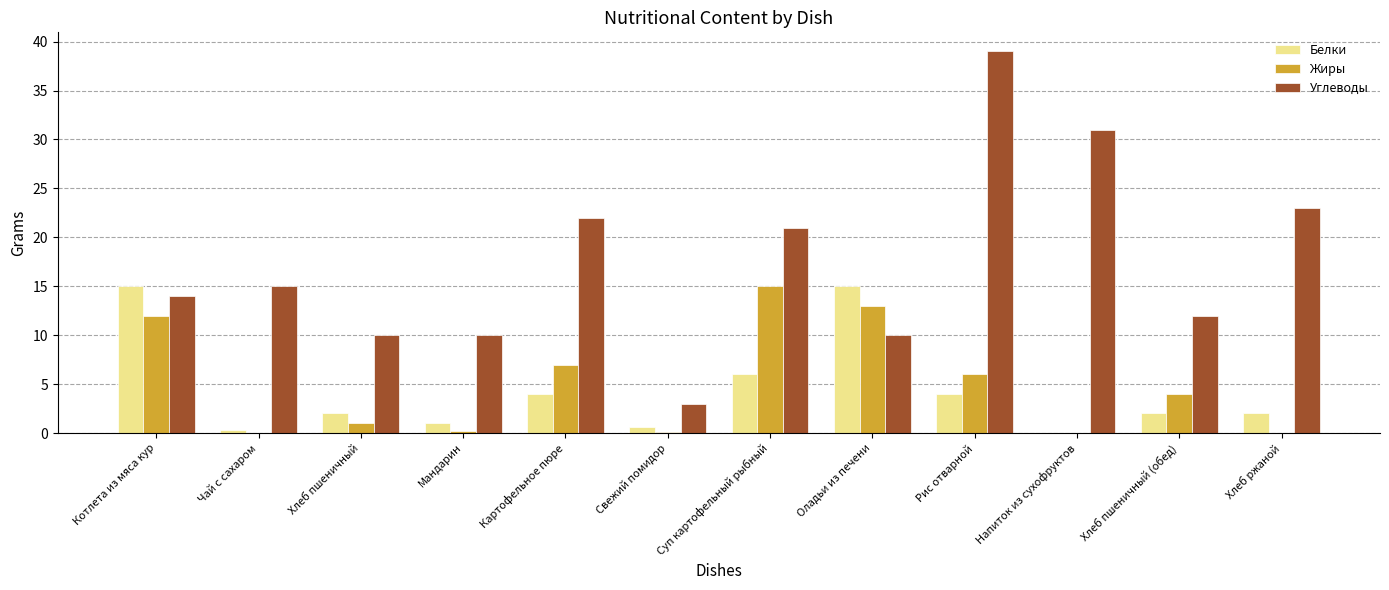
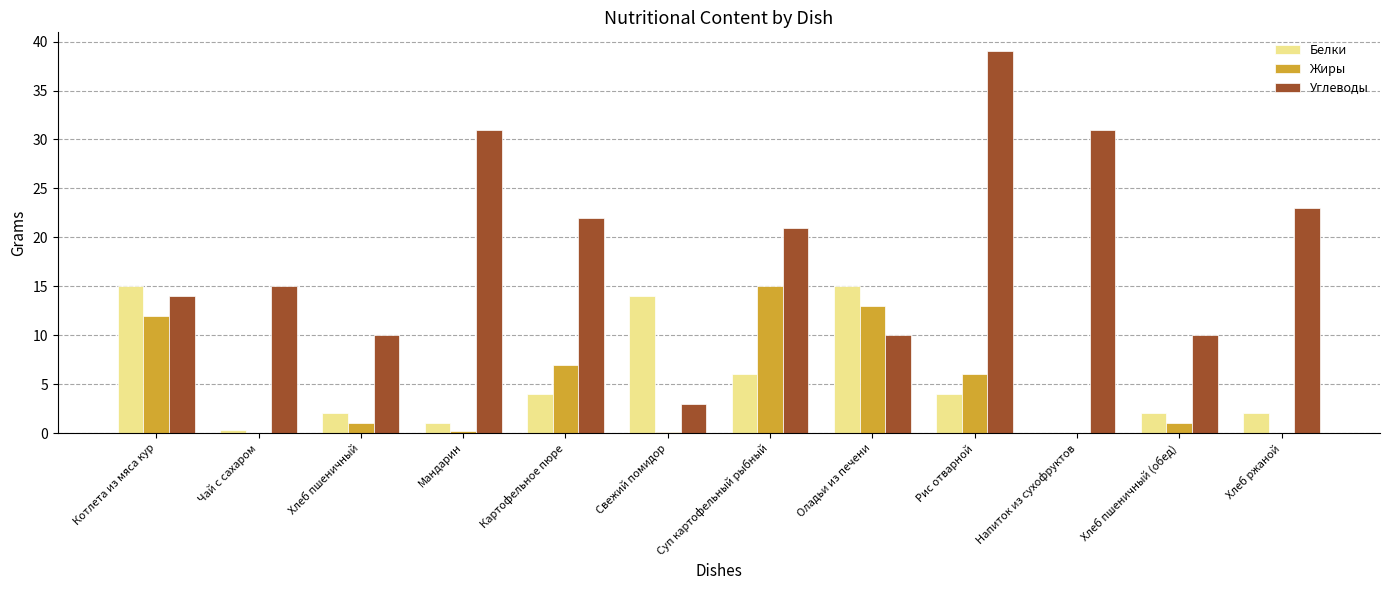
  {
    "Белки": {
      "Котлета из мяса кур": 15,
      "Чай с сахаром": 0,
      "Хлеб пшеничный": 2,
      "Мандарин": 1,
      "Картофельное пюре": 4,
-     "Свежий помидор": 1,
+     "Свежий помидор": 14,
      "Суп картофельный рыбный": 6,
      "Оладьи из печени": 15,
      "Рис отварной": 4,
      "Напиток из сухофруктов": 0,
      "Хлеб пшеничный (обед)": 2,
      "Хлеб ржаной": 2
    },
    "Жиры": {
      "Котлета из мяса кур": 12,
      "Чай с сахаром": 0,
      "Хлеб пшеничный": 1,
      "Мандарин": 0,
      "Картофельное пюре": 7,
      "Суп картофельный рыбный": 15,
      "Оладьи из печени": 13,
      "Рис отварной": 6,
      "Напиток из сухофруктов": 0,
-     "Хлеб пшеничный (обед)": 4,
+     "Хлеб пшеничный (обед)": 1,
      "Хлеб ржаной": 0
    },
    "Углеводы": {
      "Котлета из мяса кур": 14,
      "Чай с сахаром": 15,
      "Хлеб пшеничный": 10,
-     "Мандарин": 10,
+     "Мандарин": 31,
      "Картофельное пюре": 22,
      "Свежий помидор": 3,
      "Суп картофельный рыбный": 21,
      "Оладьи из печени": 10,
      "Рис отварной": 39,
      "Напиток из сухофруктов": 31,
-     "Хлеб пшеничный (обед)": 12,
+     "Хлеб пшеничный (обед)": 10,
      "Хлеб ржаной": 23
    }
  }
